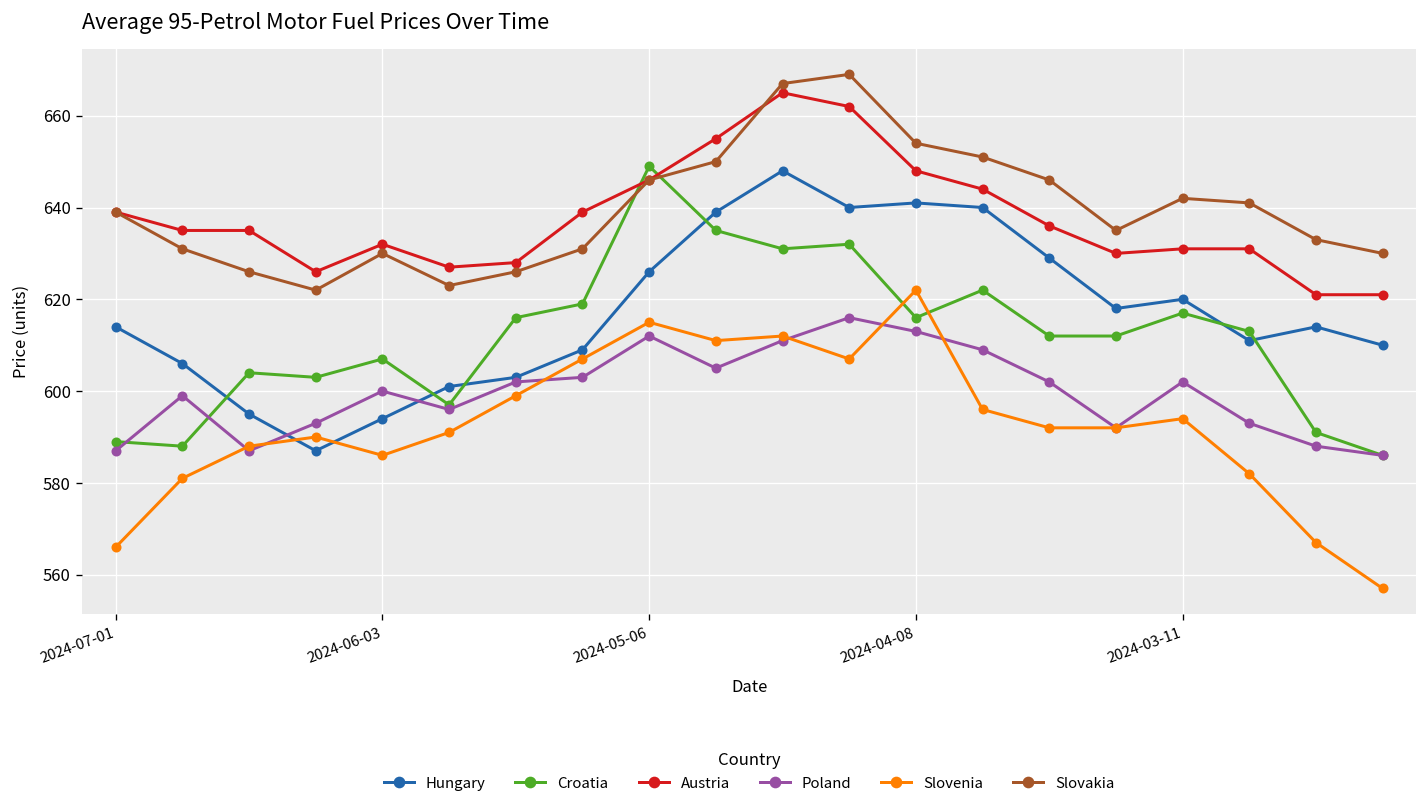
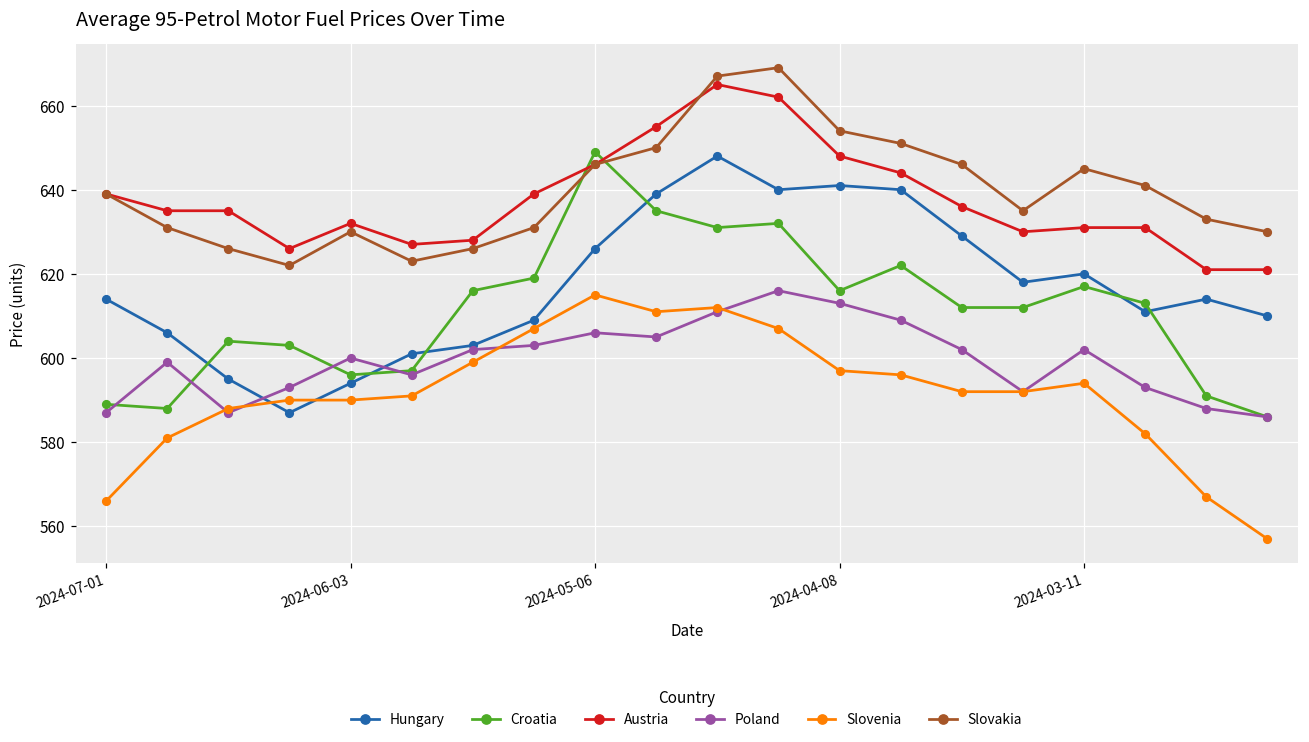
  {
    "Hungary": {
      "2024-07-01": 614,
      "2024-06-03": 594,
      "2024-05-06": 626,
      "2024-04-08": 641,
      "2024-03-11": 620
    },
    "Croatia": {
      "2024-07-01": 589,
-     "2024-06-03": 607,
+     "2024-06-03": 596,
      "2024-05-06": 649,
      "2024-04-08": 616,
      "2024-03-11": 617
    },
    "Austria": {
      "2024-06-03": 632,
      "2024-04-08": 648,
      "2024-03-11": 631
    },
    "Poland": {
      "2024-07-01": 587,
      "2024-06-03": 600,
-     "2024-05-06": 612,
+     "2024-05-06": 606,
      "2024-04-08": 613,
      "2024-03-11": 602
    },
    "Slovenia": {
      "2024-07-01": 566,
-     "2024-06-03": 586,
+     "2024-06-03": 590,
      "2024-05-06": 615,
-     "2024-04-08": 622,
+     "2024-04-08": 597,
      "2024-03-11": 594
    },
    "Slovakia": {
      "2024-06-03": 630,
      "2024-04-08": 654,
-     "2024-03-11": 642
+     "2024-03-11": 645
    }
  }
